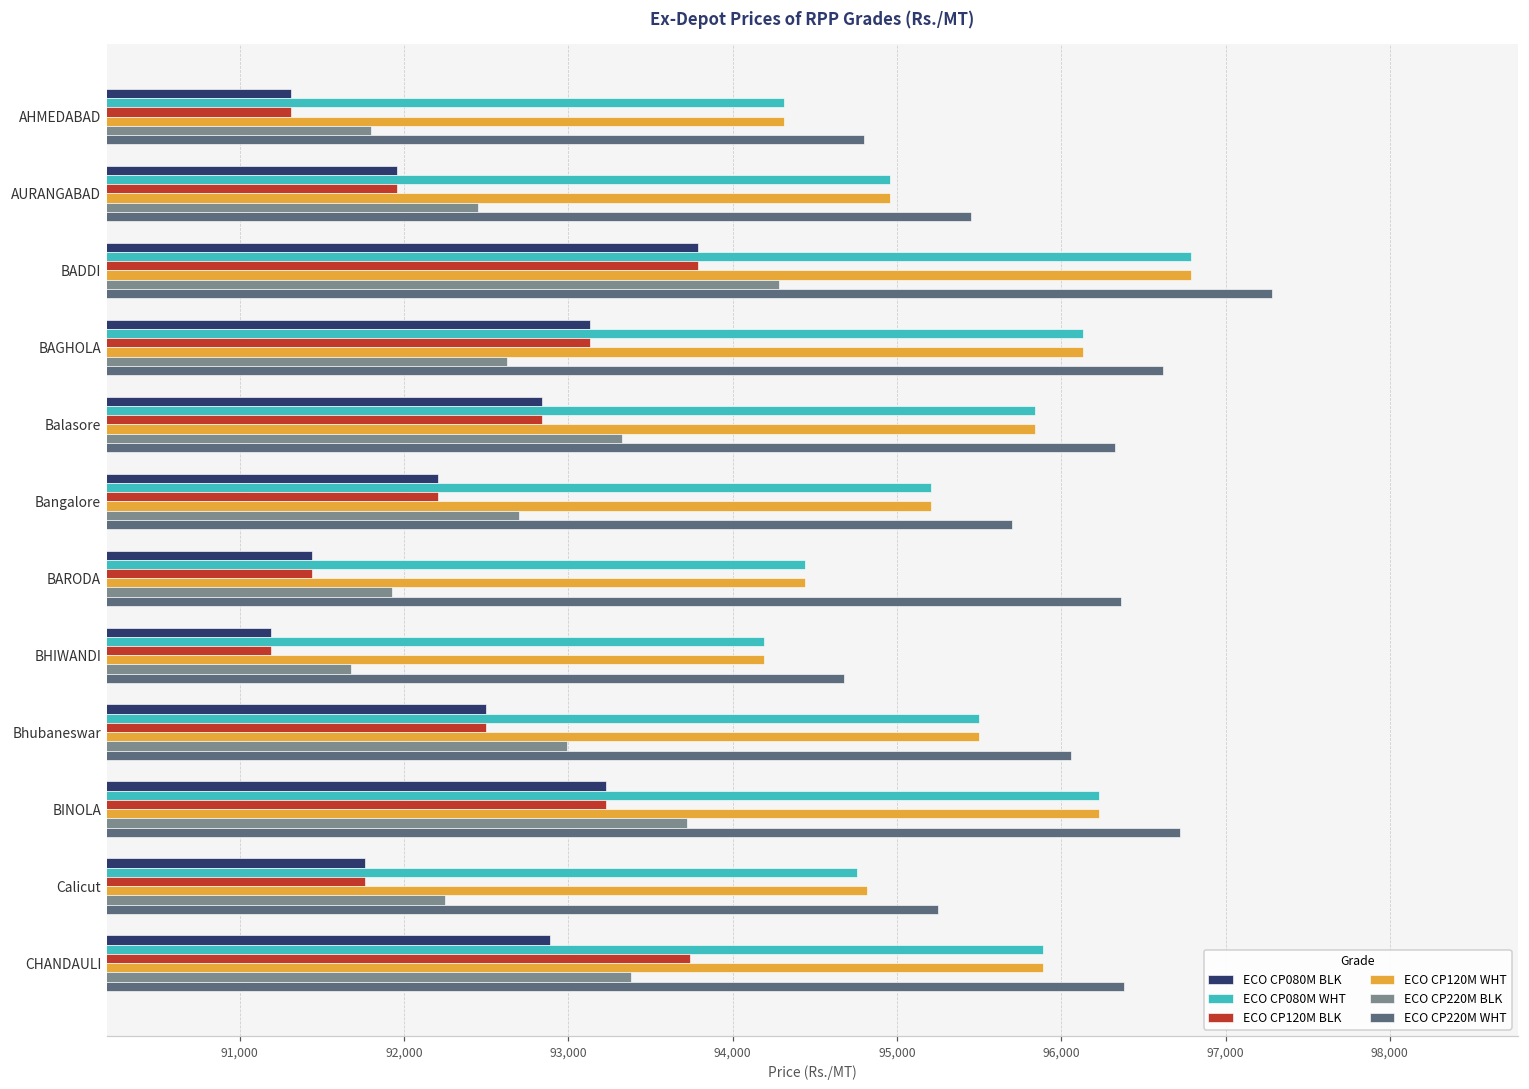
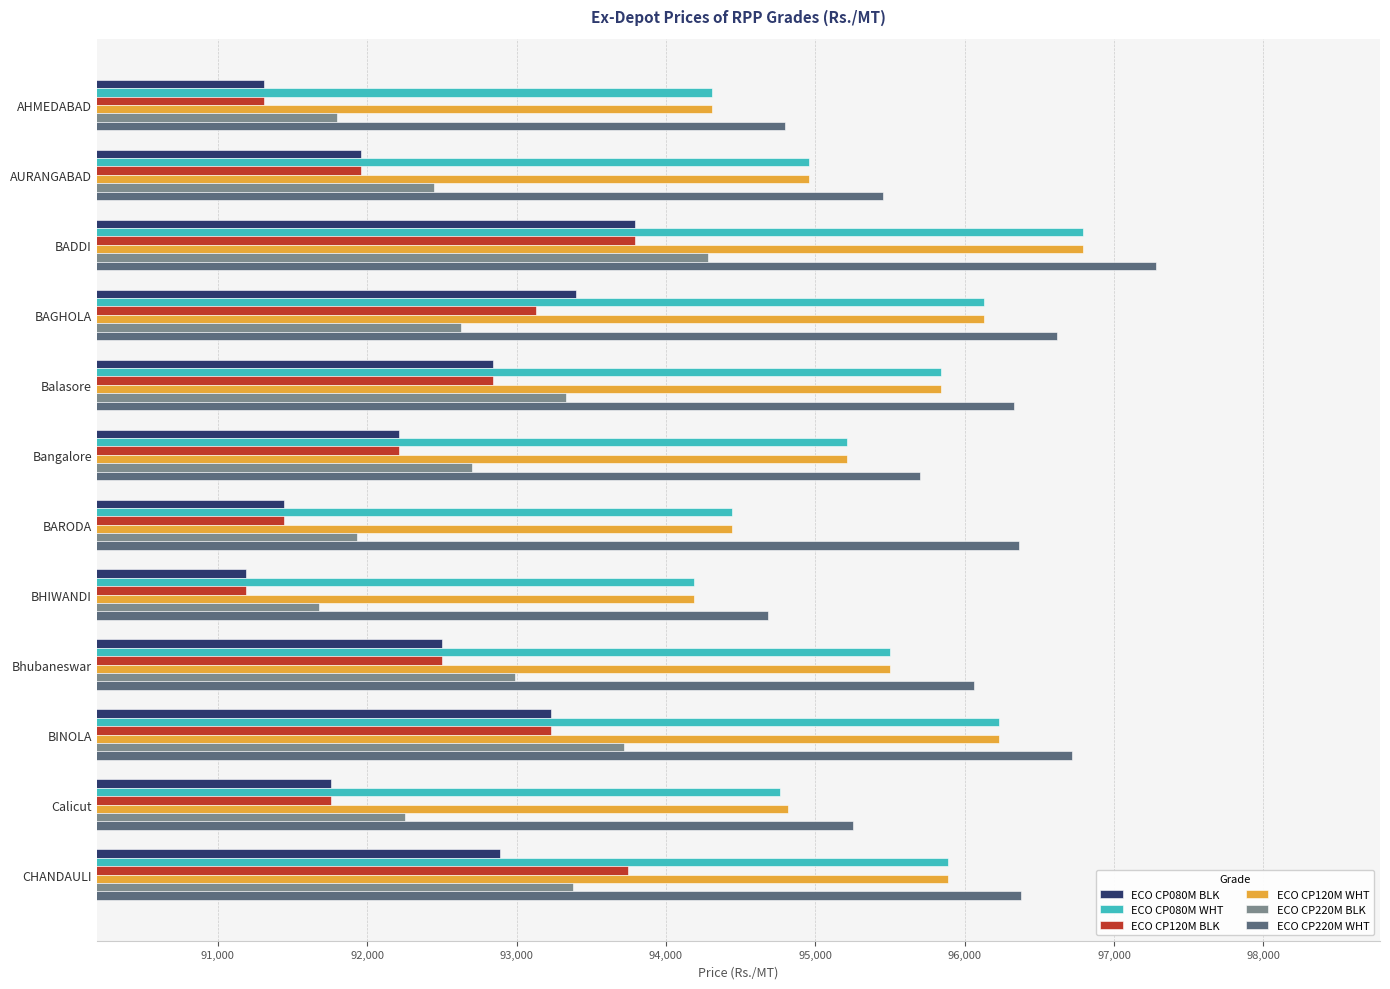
  {
    "ECO CP080M BLK": {
      "AHMEDABAD": "91,310",
      "AURANGABAD": "91,960",
      "BADDI": "93,790",
-     "BAGHOLA": "93,130",
+     "BAGHOLA": "93,400",
      "Balasore": "92,840",
      "Bangalore": "92,210",
      "BARODA": "91,440",
      "BHIWANDI": "91,190",
      "Bhubaneswar": "92,500",
      "BINOLA": "93,230",
      "Calicut": "91,760",
      "CHANDAULI": "92,890"
    },
    "ECO CP080M WHT": {
      "AHMEDABAD": "94,310",
      "AURANGABAD": "94,960",
      "BADDI": "96,790",
      "BAGHOLA": "96,130",
      "Balasore": "95,840",
      "Bangalore": "95,210",
      "BARODA": "94,440",
      "BHIWANDI": "94,190",
      "Bhubaneswar": "95,500",
      "BINOLA": "96,230",
      "Calicut": "94,760",
      "CHANDAULI": "95,890"
    },
    "ECO CP120M BLK": {
      "AHMEDABAD": "91,310",
      "AURANGABAD": "91,960",
      "BADDI": "93,790",
      "BAGHOLA": "93,130",
      "Balasore": "92,840",
      "Bangalore": "92,210",
      "BARODA": "91,440",
      "BHIWANDI": "91,190",
      "Bhubaneswar": "92,500",
      "BINOLA": "93,230",
      "Calicut": "91,760",
      "CHANDAULI": "93,740"
    },
    "ECO CP120M WHT": {
      "AHMEDABAD": "94,310",
      "AURANGABAD": "94,960",
      "BADDI": "96,790",
      "BAGHOLA": "96,130",
      "Balasore": "95,840",
      "Bangalore": "95,210",
      "BARODA": "94,440",
      "BHIWANDI": "94,190",
      "Bhubaneswar": "95,500",
      "BINOLA": "96,230",
      "Calicut": "94,820",
      "CHANDAULI": "95,890"
    }
  }
